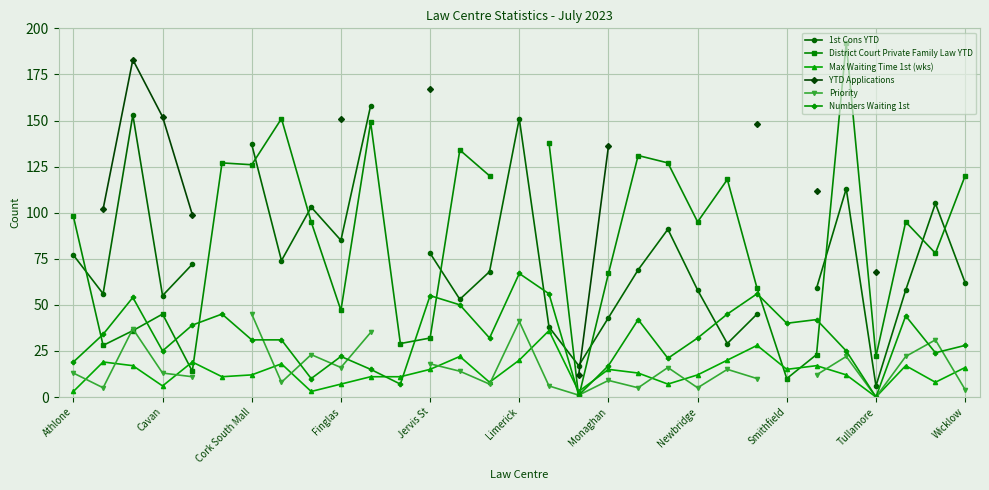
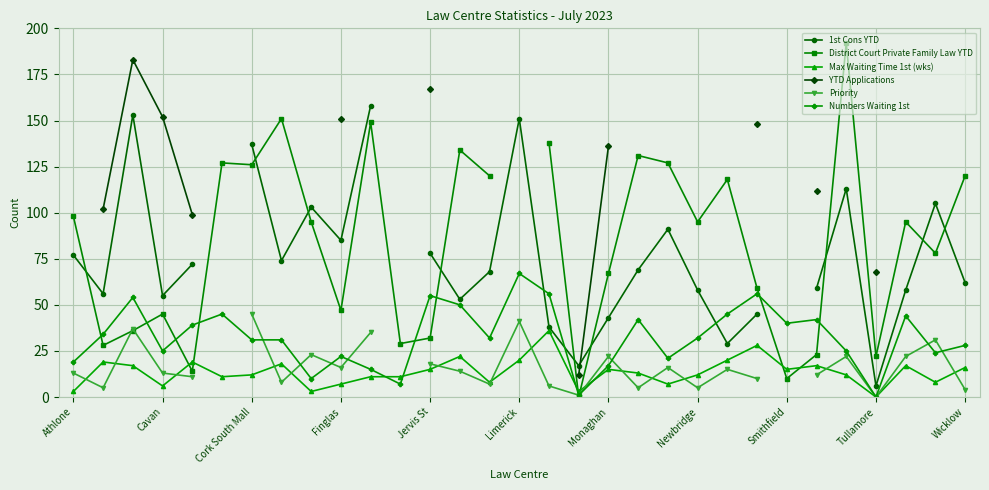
  {
    "Priority": {
      "Athlone": 13,
      "Cavan": 13,
      "Cork South Mall": 45,
      "Finglas": 16,
      "Jervis St": 18,
      "Limerick": 41,
-     "Monaghan": 9,
+     "Monaghan": 22,
      "Newbridge": 5,
      "Wicklow": 4
    }
  }
